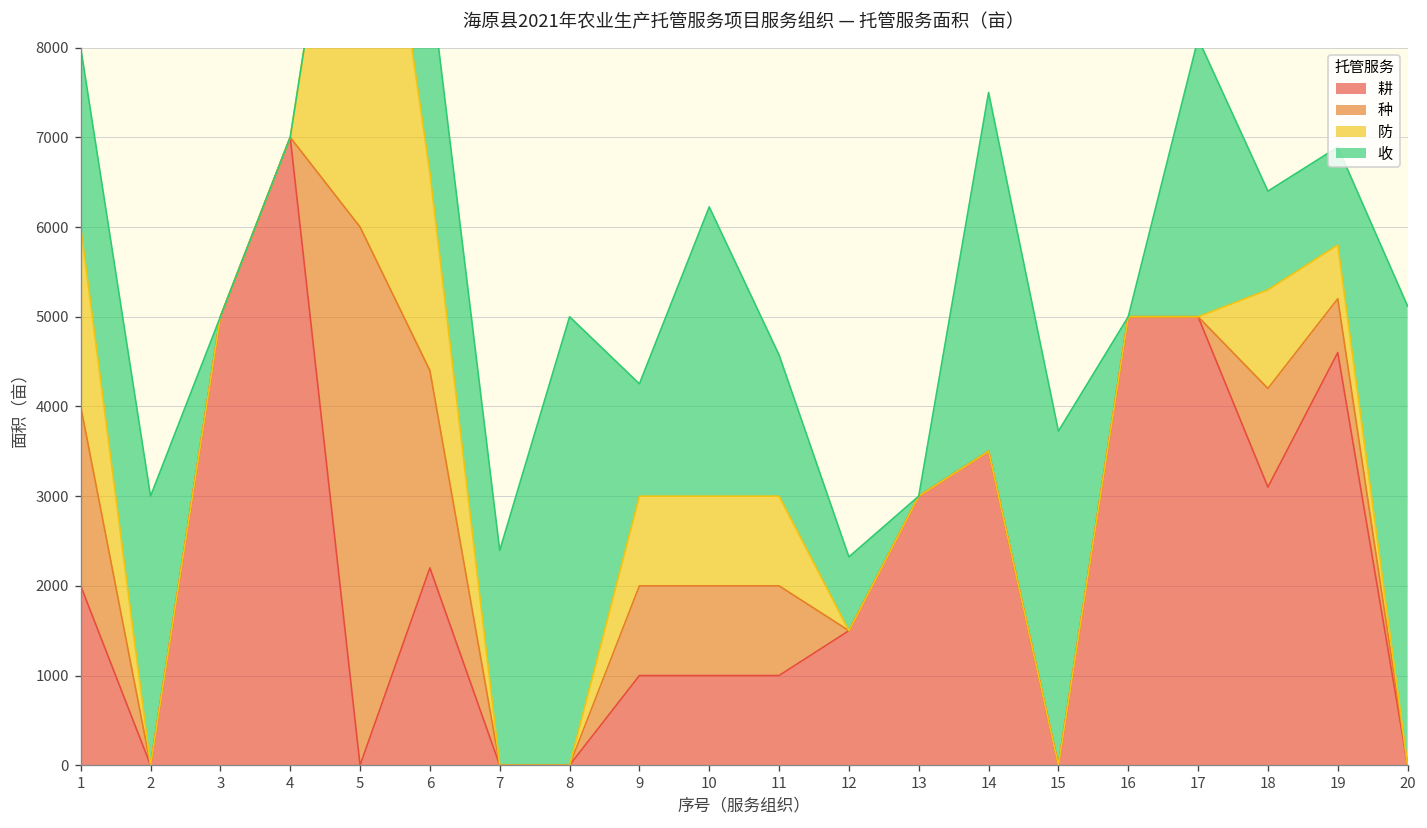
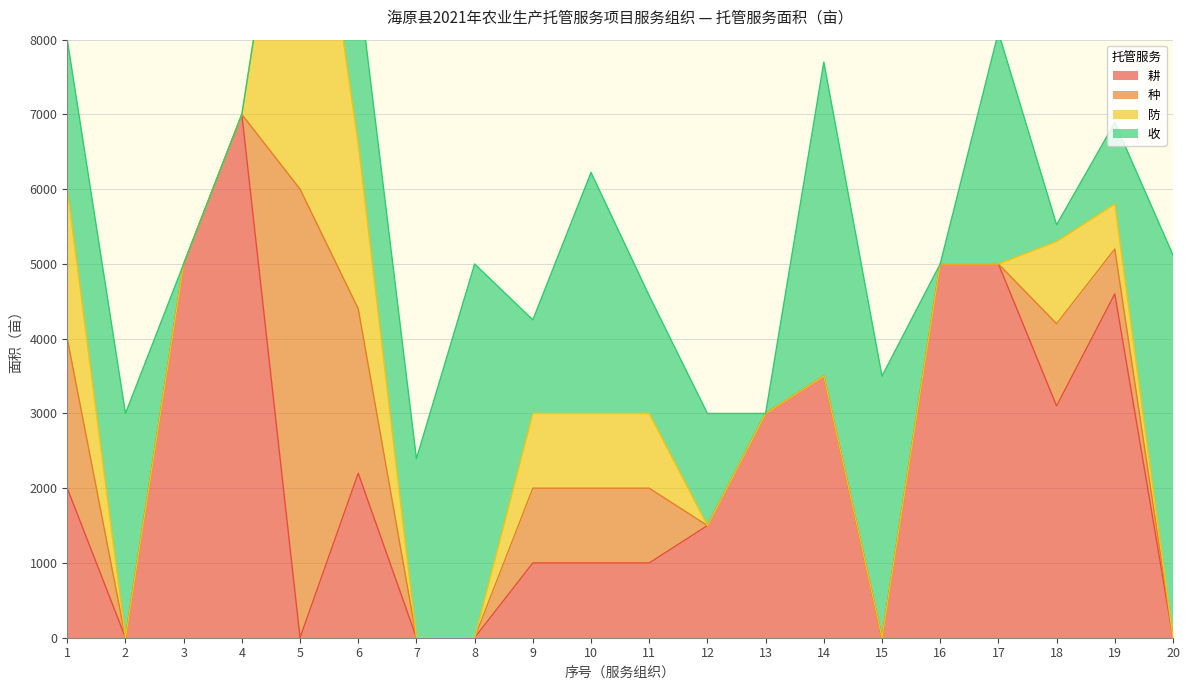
  {
    "防": {
      "1": 2000,
      "6": 2200,
      "9": 1000,
      "10": 1000,
      "11": 1000,
      "18": 1100,
      "19": 600
    },
    "收": {
      "1": 2000,
      "2": 3000,
      "7": 2400,
      "8": 5000,
      "9": 1300,
      "10": 3200,
      "11": 1600,
-     "12": 800,
-     "14": 4000,
-     "15": 3700,
-     "18": 1100,
+     "12": 1500,
+     "14": 4200,
+     "15": 3500,
+     "18": 200,
      "20": 5100
    }
  }
